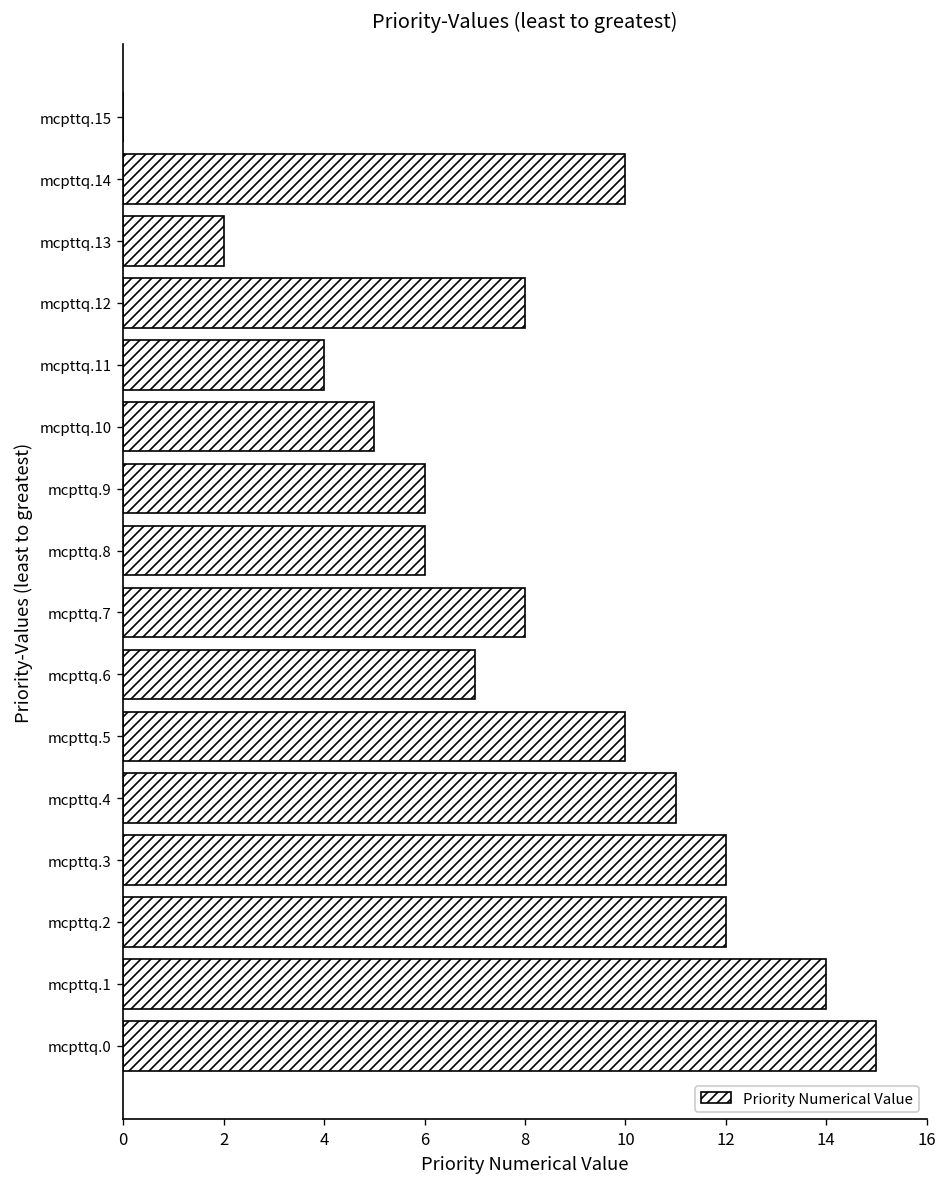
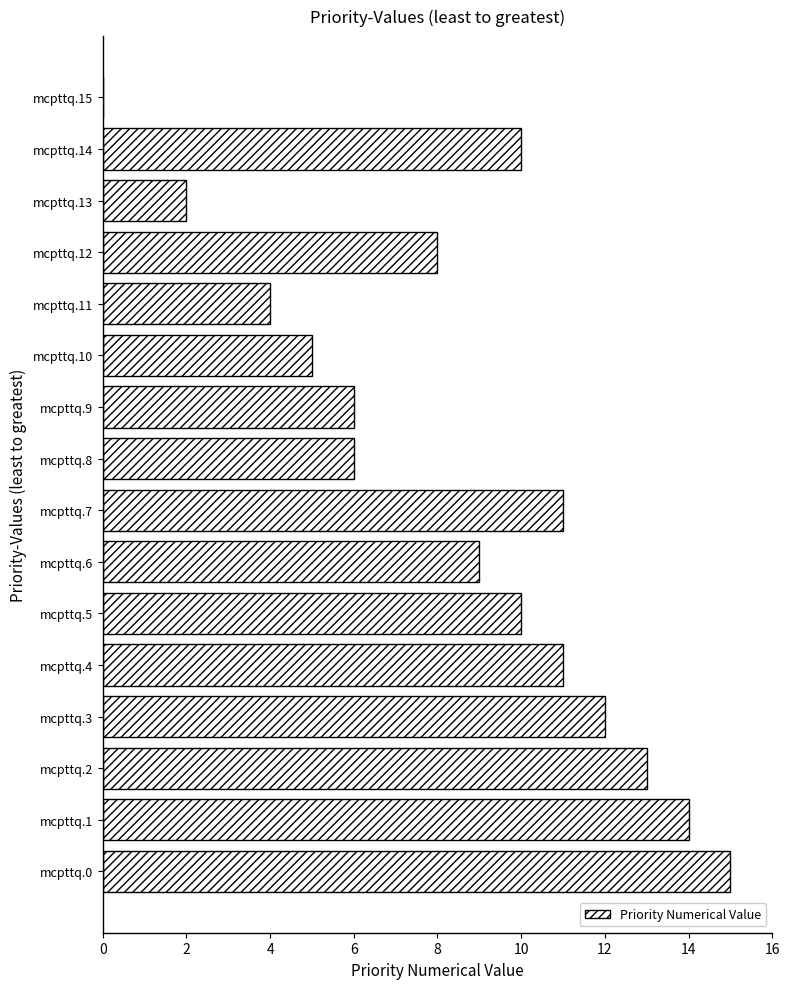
  {
    "mcpttq.15": 0,
    "mcpttq.14": 10,
    "mcpttq.13": 2,
    "mcpttq.12": 8,
    "mcpttq.11": 4,
    "mcpttq.10": 5,
    "mcpttq.9": 6,
    "mcpttq.8": 6,
-   "mcpttq.7": 8,
-   "mcpttq.6": 7,
+   "mcpttq.7": 11,
+   "mcpttq.6": 9,
    "mcpttq.5": 10,
    "mcpttq.4": 11,
    "mcpttq.3": 12,
-   "mcpttq.2": 12,
+   "mcpttq.2": 13,
    "mcpttq.1": 14,
    "mcpttq.0": 15
  }
